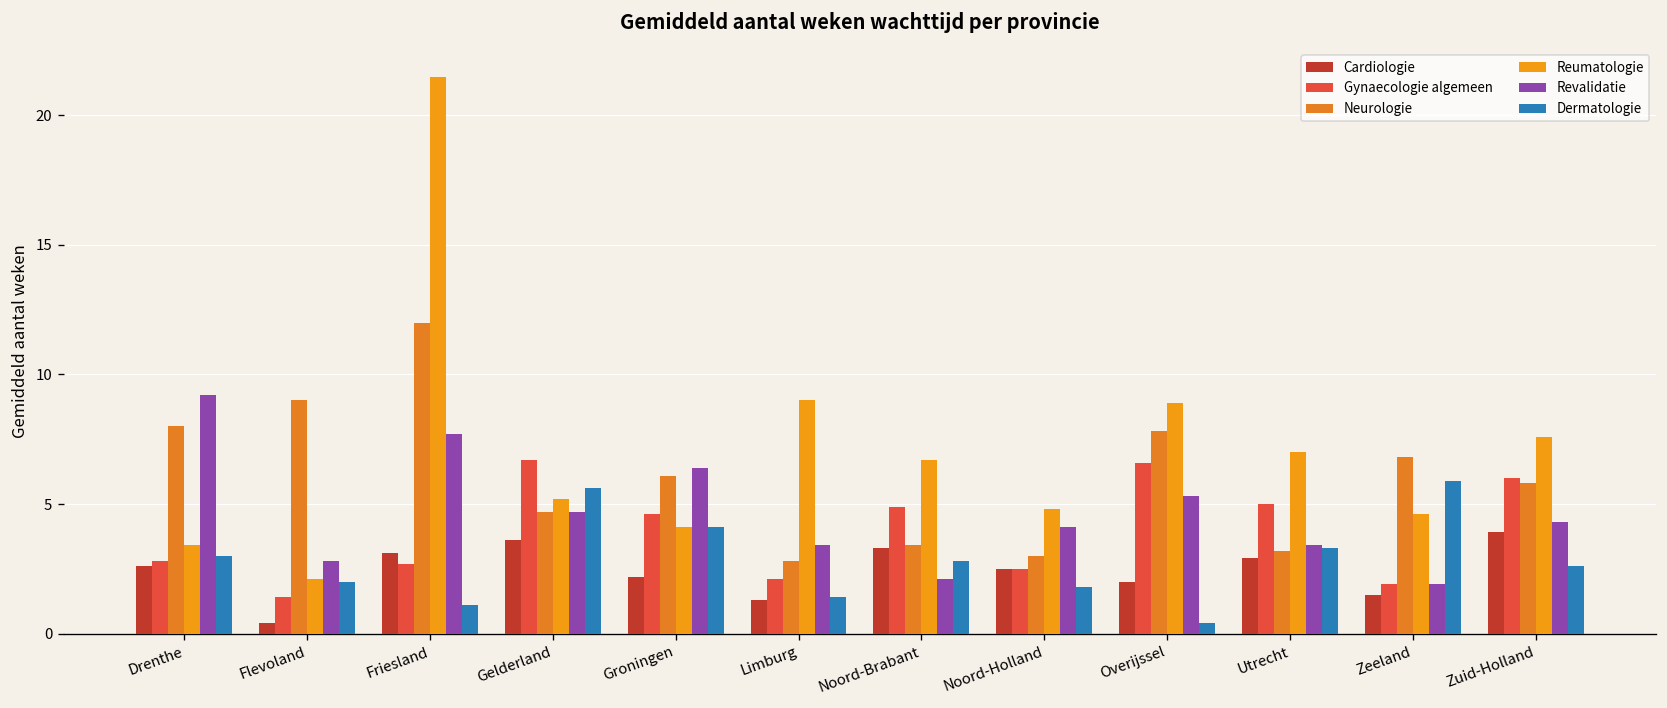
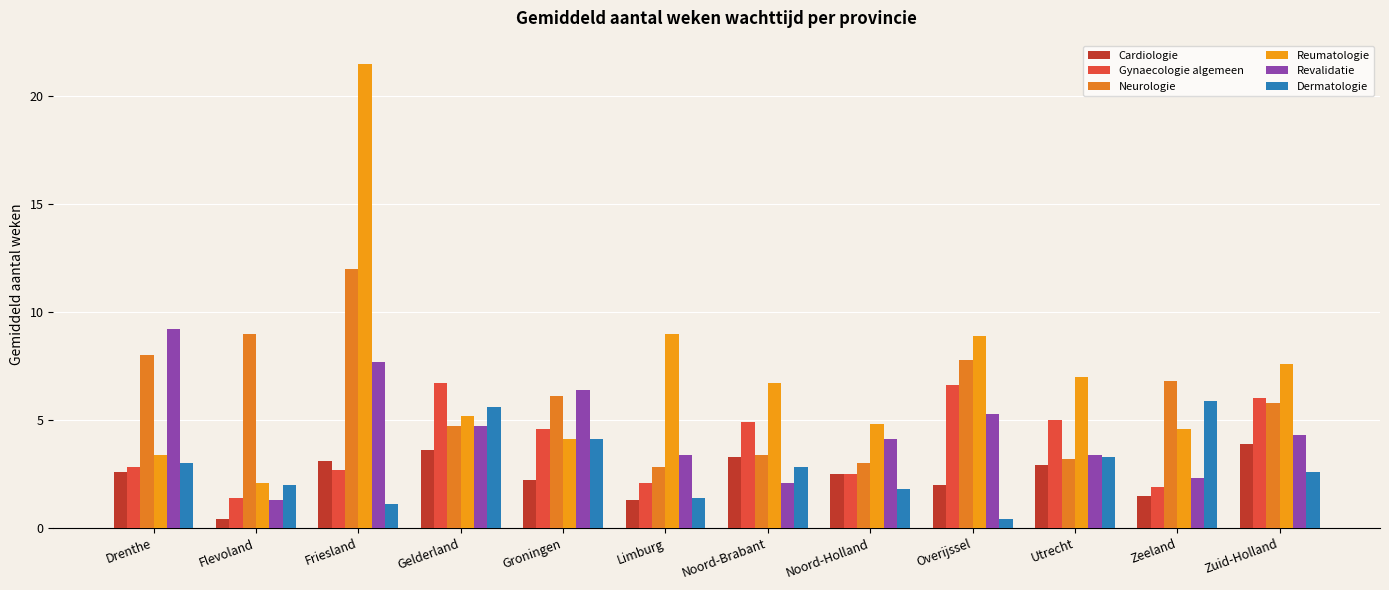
  {
    "Revalidatie": {
      "Drenthe": 9.2,
-     "Flevoland": 2.8,
+     "Flevoland": 1.3,
      "Friesland": 7.7,
      "Gelderland": 4.7,
      "Groningen": 6.4,
      "Limburg": 3.4,
      "Noord-Brabant": 2.1,
      "Noord-Holland": 4.1,
      "Overijssel": 5.3,
      "Utrecht": 3.4,
-     "Zeeland": 1.9,
+     "Zeeland": 2.3,
      "Zuid-Holland": 4.3
    },
    "Dermatologie": {
      "Drenthe": 3.0,
      "Flevoland": 2.0,
      "Friesland": 1.1,
      "Gelderland": 5.6,
      "Groningen": 4.1,
      "Limburg": 1.4,
      "Noord-Brabant": 2.8,
      "Noord-Holland": 1.8,
      "Overijssel": 0.4,
      "Utrecht": 3.3,
      "Zeeland": 5.9,
      "Zuid-Holland": 2.6
    }
  }
